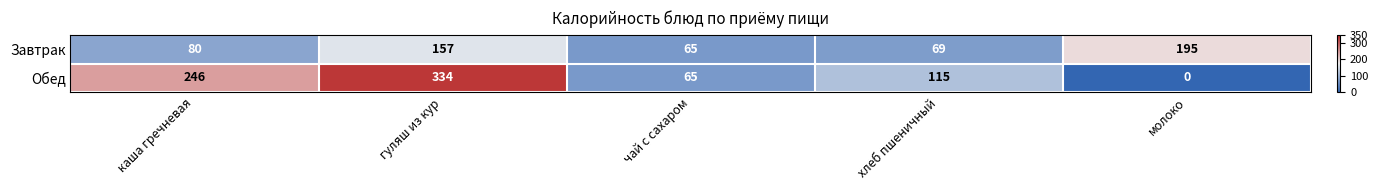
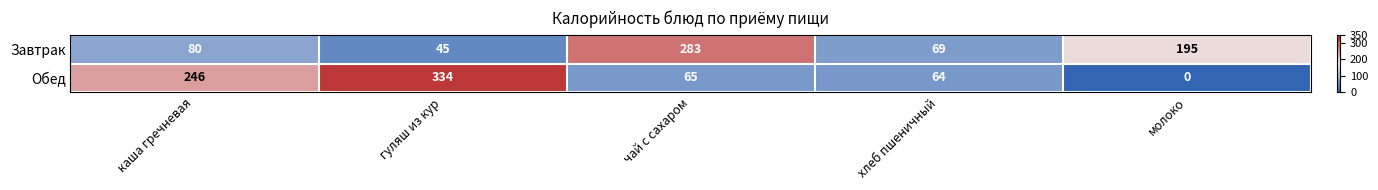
  {
    "Завтрак": {
      "каша гречневая": 80,
-     "гуляш из кур": 157,
-     "чай с сахаром": 65,
+     "гуляш из кур": 45,
+     "чай с сахаром": 283,
      "хлеб пшеничный": 69,
      "молоко": 195
    },
    "Обед": {
      "каша гречневая": 246,
      "гуляш из кур": 334,
      "чай с сахаром": 65,
-     "хлеб пшеничный": 115,
+     "хлеб пшеничный": 64,
      "молоко": 0
    }
  }
